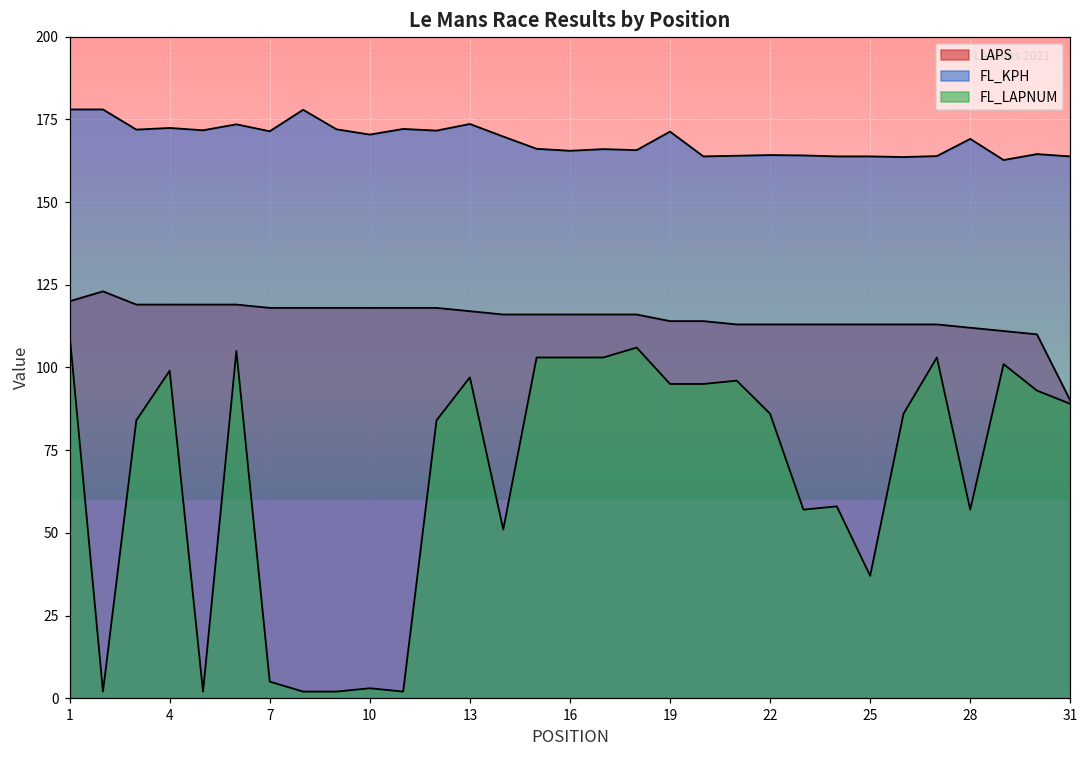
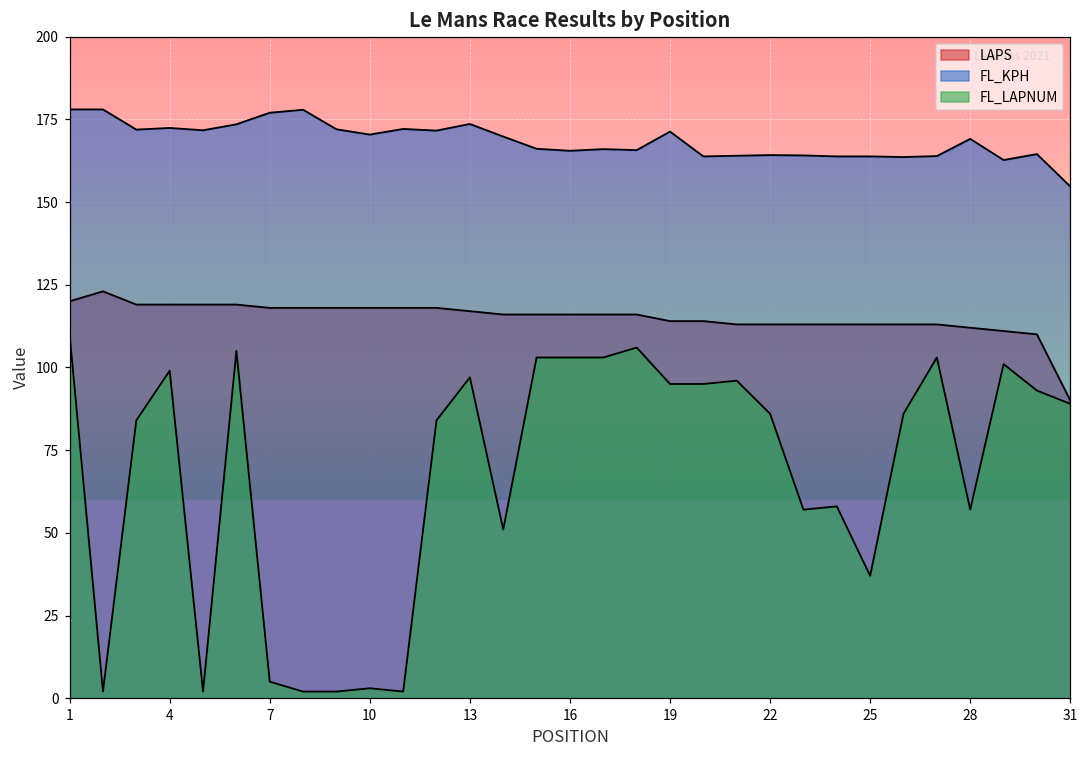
  {
    "LAPS": {
      "1": 120,
      "4": 119,
      "7": 118,
      "10": 118,
      "13": 117,
      "16": 116,
      "19": 114,
      "22": 113,
      "25": 113,
      "28": 112,
      "31": 90
    },
    "FL_KPH": {
      "1": 178,
      "4": 172,
-     "7": 171,
+     "7": 177,
      "10": 170,
      "13": 174,
      "16": 166,
      "19": 171,
      "22": 164,
      "25": 164,
      "28": 169,
-     "31": 164
+     "31": 155
    },
    "FL_LAPNUM": {
      "1": 110,
      "4": 99,
      "7": 5,
      "10": 3,
      "13": 97,
      "16": 103,
      "19": 95,
      "22": 86,
      "25": 37,
      "28": 57,
      "31": 89
    }
  }
